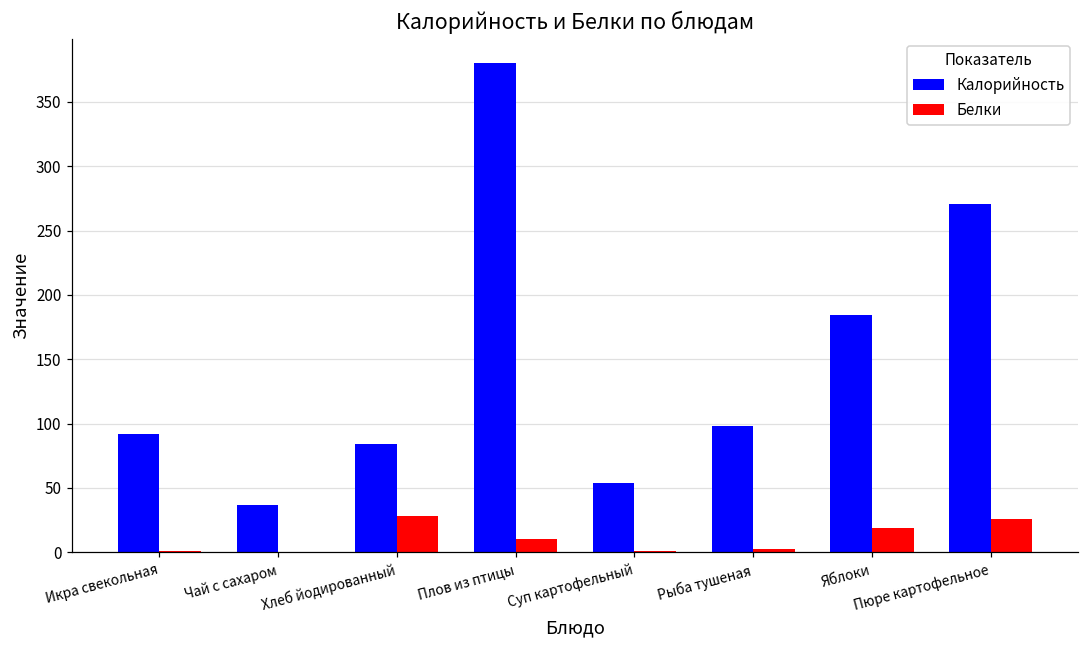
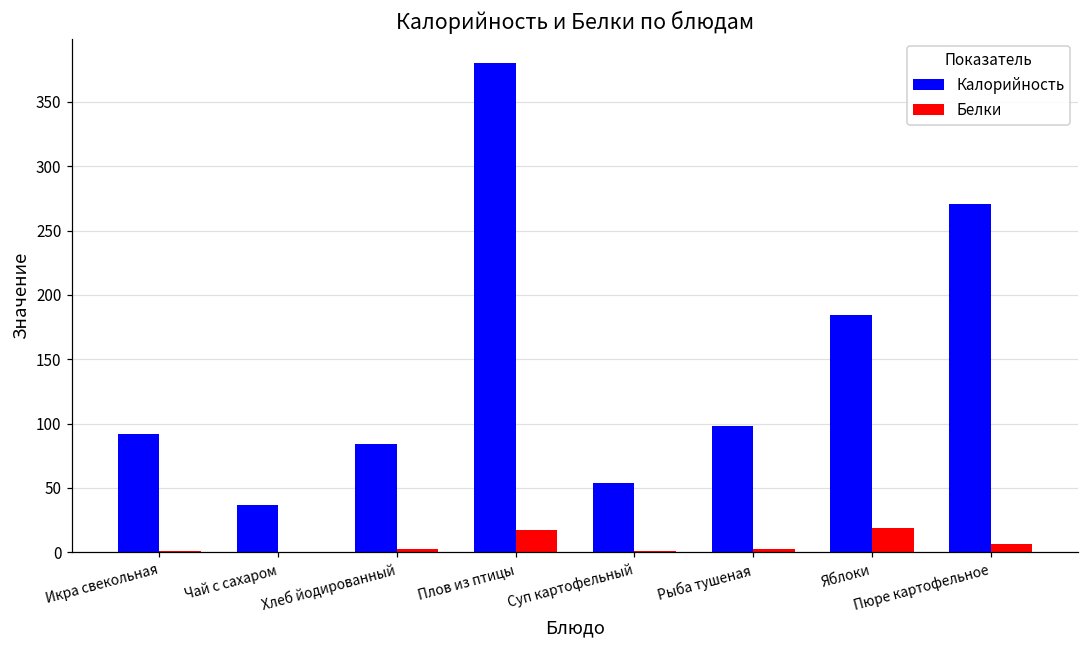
  {
    "Калорийность": {
      "Икра свекольная": 92,
      "Чай с сахаром": 37,
      "Хлеб йодированный": 84,
      "Плов из птицы": 380,
      "Суп картофельный": 54,
      "Рыба тушеная": 98,
      "Яблоки": 184,
      "Пюре картофельное": 271
    },
    "Белки": {
-     "Хлеб йодированный": 28,
-     "Плов из птицы": 10,
+     "Хлеб йодированный": 3,
+     "Плов из птицы": 17,
      "Рыба тушеная": 3,
      "Яблоки": 19,
-     "Пюре картофельное": 26
+     "Пюре картофельное": 7
    }
  }
